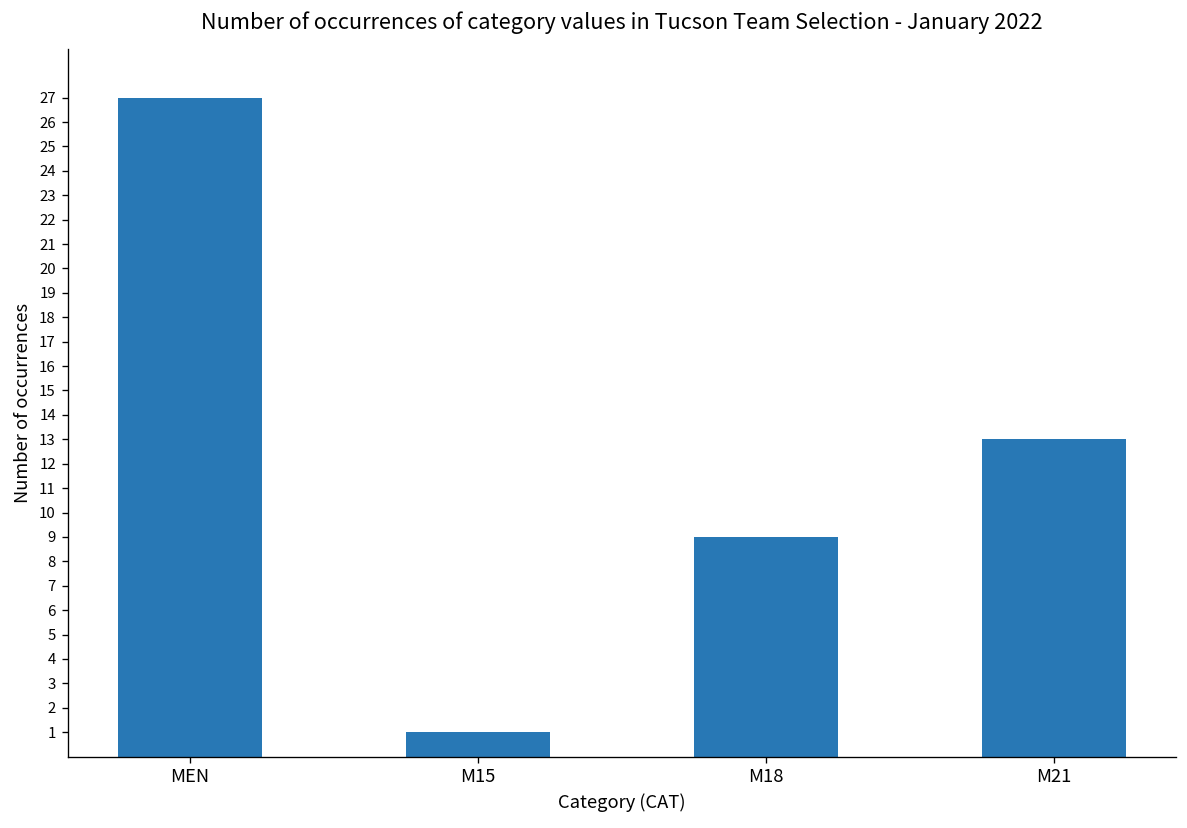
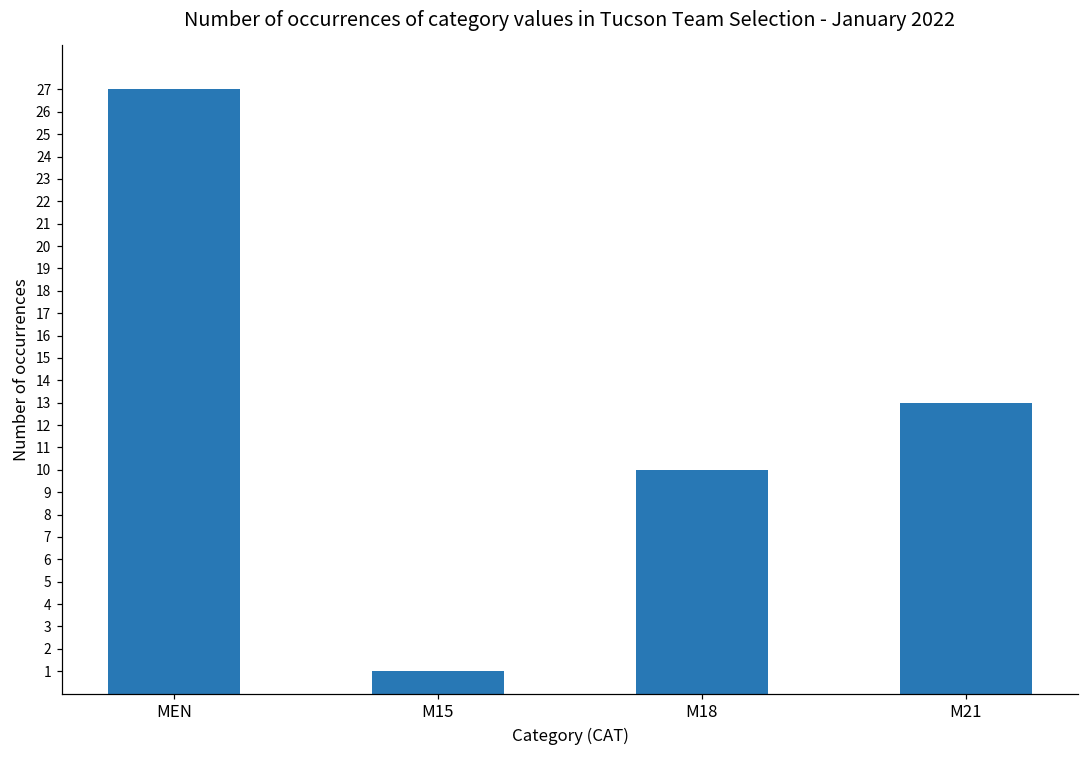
  {
    "MEN": 27,
    "M15": 1,
-   "M18": 9,
+   "M18": 10,
    "M21": 13
  }
